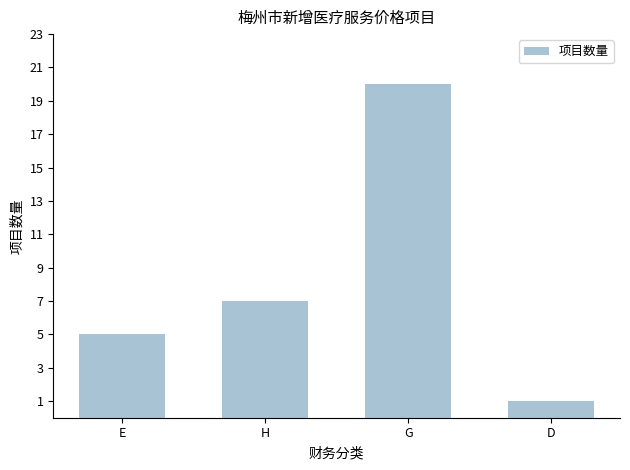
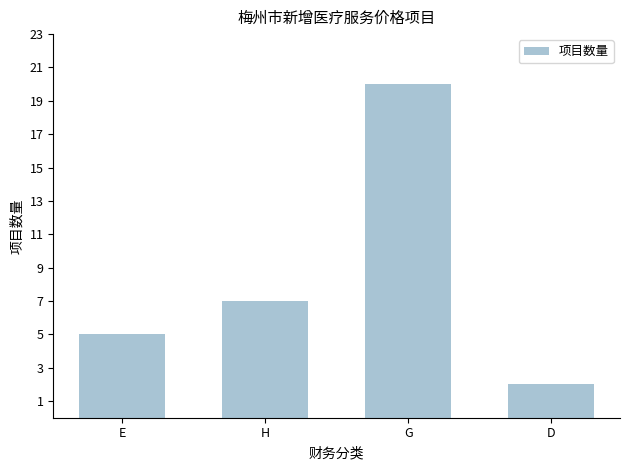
  {
    "E": 5,
    "H": 7,
    "G": 20,
-   "D": 1
+   "D": 2
  }
